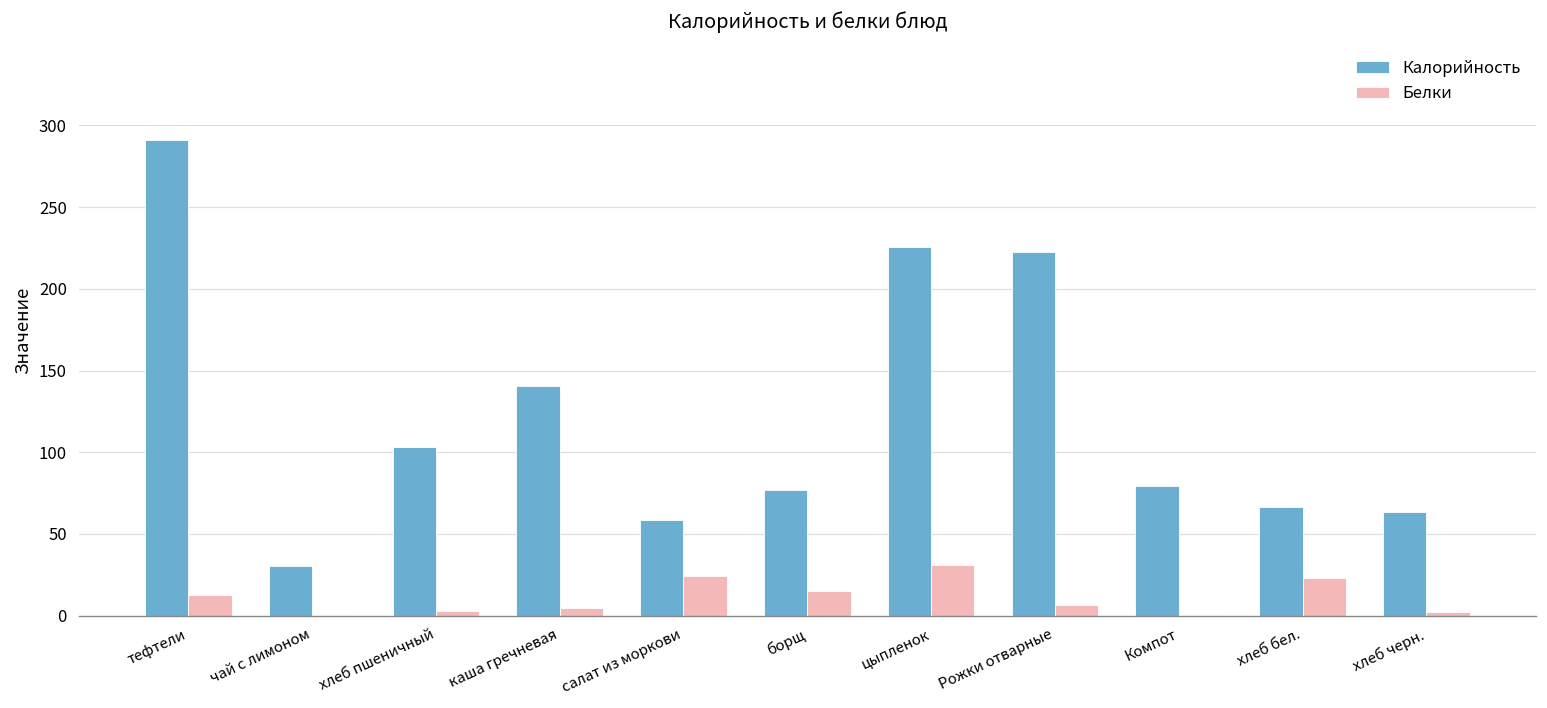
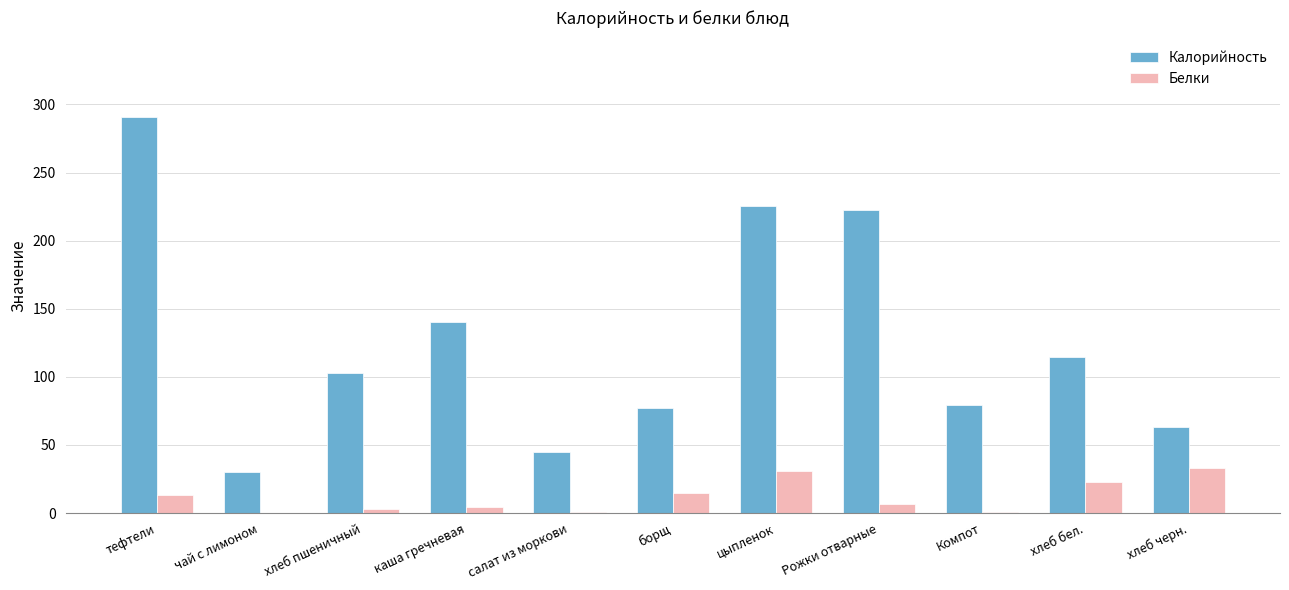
  {
    "Калорийность": {
      "тефтели": 291,
      "чай с лимоном": 30,
      "хлеб пшеничный": 103,
      "каша гречневая": 140,
-     "салат из моркови": 59,
+     "салат из моркови": 45,
      "борщ": 77,
      "цыпленок": 225,
      "Рожки отварные": 222,
      "Компот": 79,
-     "хлеб бел.": 66,
+     "хлеб бел.": 115,
      "хлеб черн.": 63
    },
    "Белки": {
      "тефтели": 13,
      "хлеб пшеничный": 3,
      "каша гречневая": 5,
-     "салат из моркови": 24,
+     "салат из моркови": 1,
      "борщ": 15,
      "цыпленок": 31,
      "Рожки отварные": 6,
      "хлеб бел.": 23,
-     "хлеб черн.": 2
+     "хлеб черн.": 33
    }
  }
